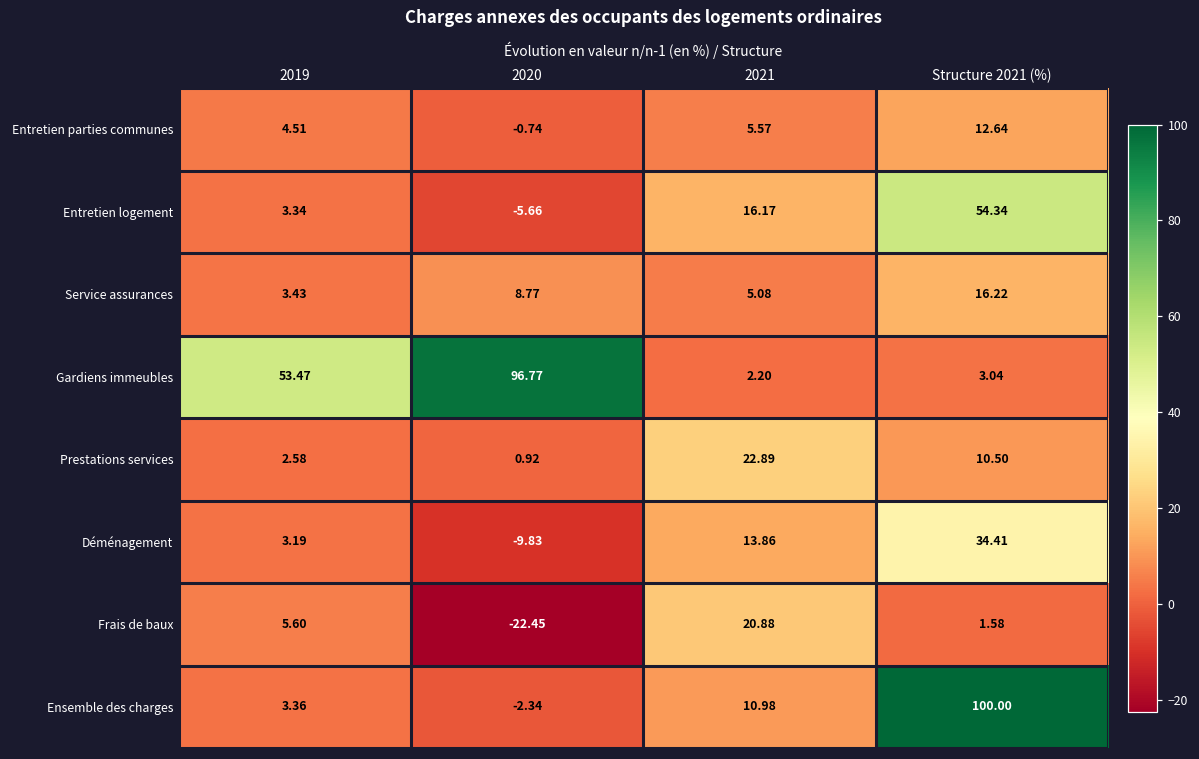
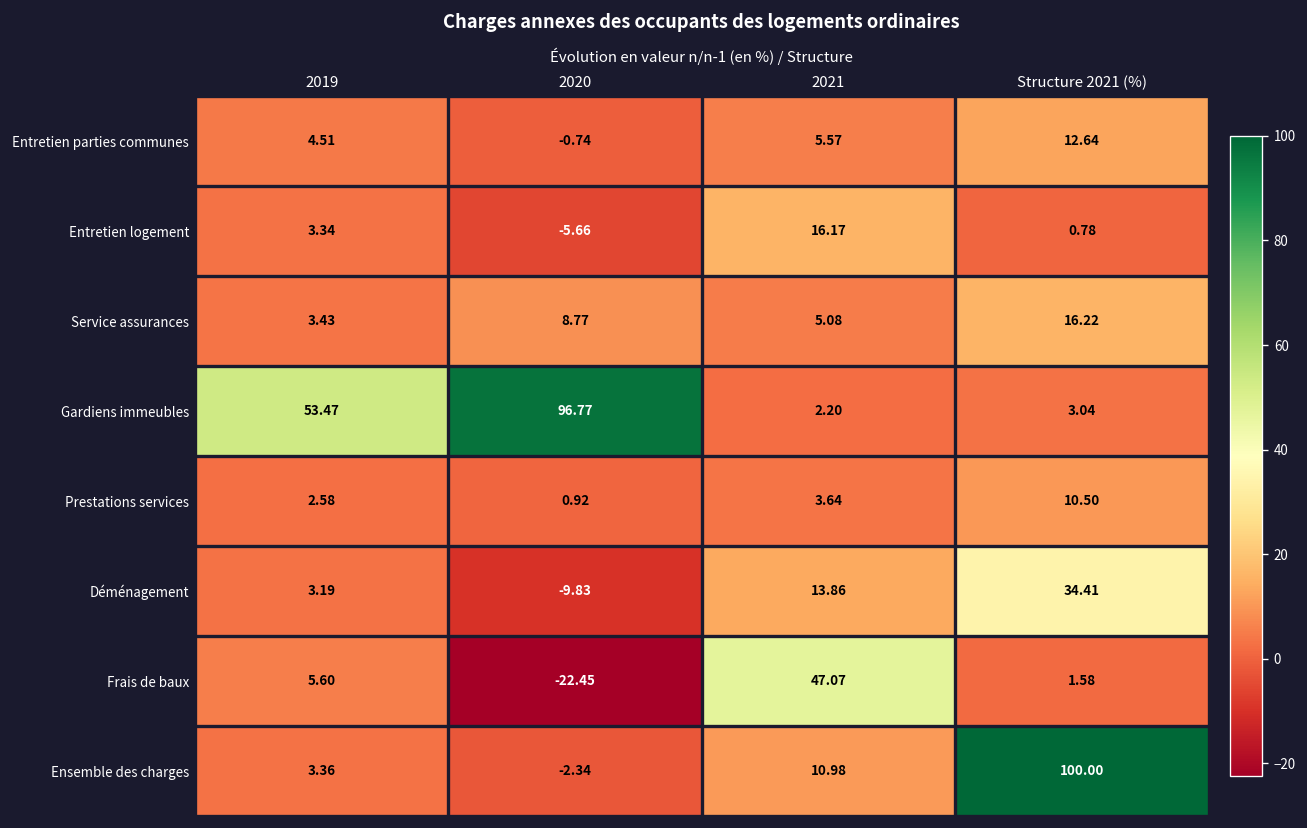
  {
    "Entretien parties communes": {
      "2019": 4.51,
      "2020": -0.74,
      "2021": 5.57,
      "Structure 2021 (%)": 12.64
    },
    "Entretien logement": {
      "2019": 3.34,
      "2020": -5.66,
      "2021": 16.17,
-     "Structure 2021 (%)": 54.34
+     "Structure 2021 (%)": 0.78
    },
    "Service assurances": {
      "2019": 3.43,
      "2020": 8.77,
      "2021": 5.08,
      "Structure 2021 (%)": 16.22
    },
    "Gardiens immeubles": {
      "2019": 53.47,
      "2020": 96.77,
      "2021": 2.20,
      "Structure 2021 (%)": 3.04
    },
    "Prestations services": {
      "2019": 2.58,
      "2020": 0.92,
-     "2021": 22.89,
+     "2021": 3.64,
      "Structure 2021 (%)": 10.50
    },
    "Déménagement": {
      "2019": 3.19,
      "2020": -9.83,
      "2021": 13.86,
      "Structure 2021 (%)": 34.41
    },
    "Frais de baux": {
      "2019": 5.60,
      "2020": -22.45,
-     "2021": 20.88,
+     "2021": 47.07,
      "Structure 2021 (%)": 1.58
    },
    "Ensemble des charges": {
      "2019": 3.36,
      "2020": -2.34,
      "2021": 10.98,
      "Structure 2021 (%)": 100.00
    }
  }
